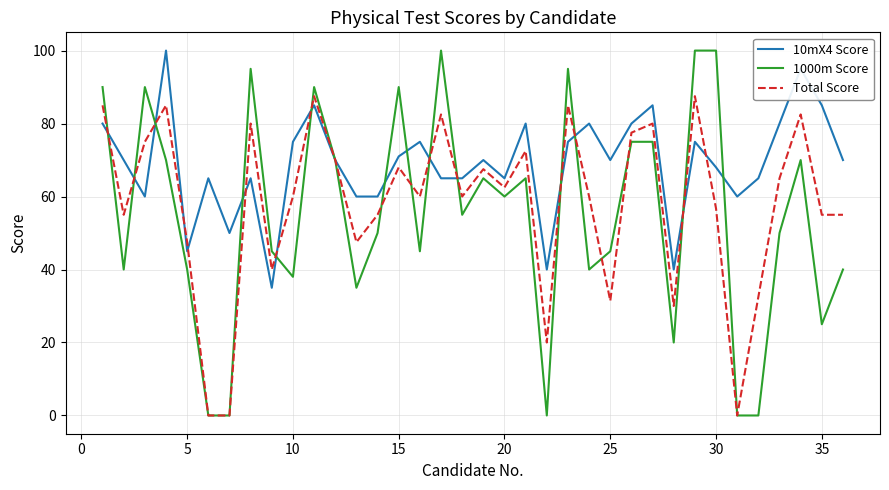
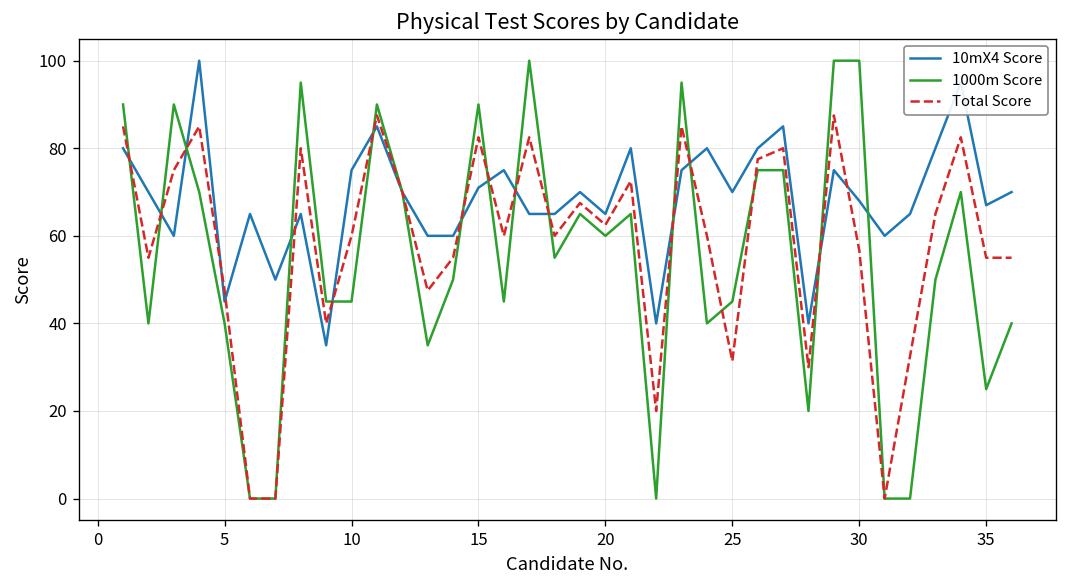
  {
    "10mX4 Score": {
      "5": 45,
      "10": 75,
      "15": 71,
      "20": 65,
      "25": 70,
      "30": 68,
-     "35": 85
+     "35": 67
    },
    "1000m Score": {
      "5": 40,
-     "10": 38,
+     "10": 45,
      "15": 90,
      "20": 60,
      "25": 45,
      "30": 100,
      "35": 25
    },
    "Total Score": {
      "5": 48,
      "10": 60,
-     "15": 68,
+     "15": 83,
      "20": 63,
      "25": 31,
      "30": 57,
      "35": 55
    }
  }
